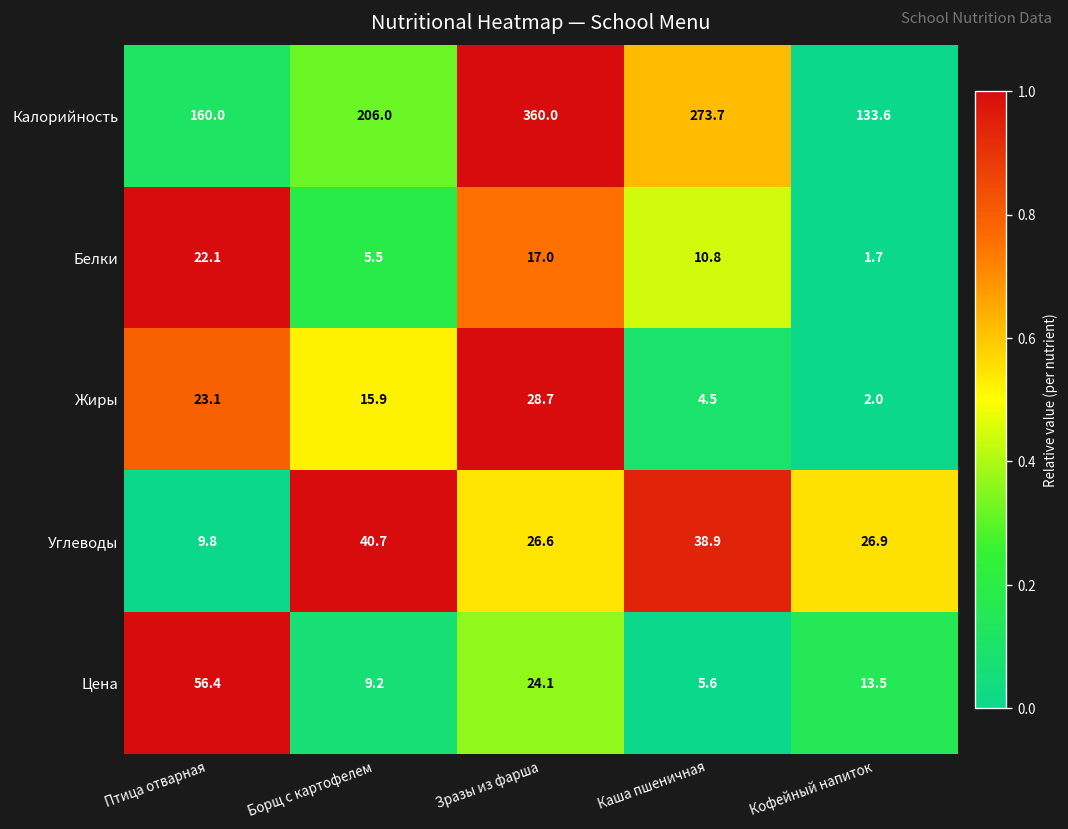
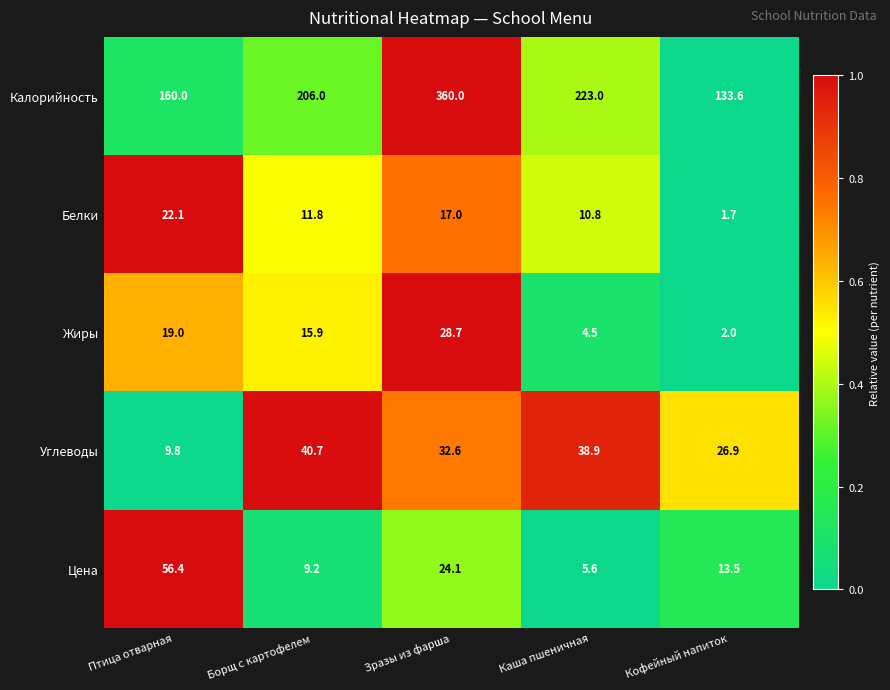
  {
    "Калорийность": {
      "Птица отварная": 160.0,
      "Борщ с картофелем": 206.0,
      "Зразы из фарша": 360.0,
-     "Каша пшеничная": 273.7,
+     "Каша пшеничная": 223.0,
      "Кофейный напиток": 133.6
    },
    "Белки": {
      "Птица отварная": 22.1,
-     "Борщ с картофелем": 5.5,
+     "Борщ с картофелем": 11.8,
      "Зразы из фарша": 17.0,
      "Каша пшеничная": 10.8,
      "Кофейный напиток": 1.7
    },
    "Жиры": {
-     "Птица отварная": 23.1,
+     "Птица отварная": 19.0,
      "Борщ с картофелем": 15.9,
      "Зразы из фарша": 28.7,
      "Каша пшеничная": 4.5,
      "Кофейный напиток": 2.0
    },
    "Углеводы": {
      "Птица отварная": 9.8,
      "Борщ с картофелем": 40.7,
-     "Зразы из фарша": 26.6,
+     "Зразы из фарша": 32.6,
      "Каша пшеничная": 38.9,
      "Кофейный напиток": 26.9
    },
    "Цена": {
      "Птица отварная": 56.4,
      "Борщ с картофелем": 9.2,
      "Зразы из фарша": 24.1,
      "Каша пшеничная": 5.6,
      "Кофейный напиток": 13.5
    }
  }
